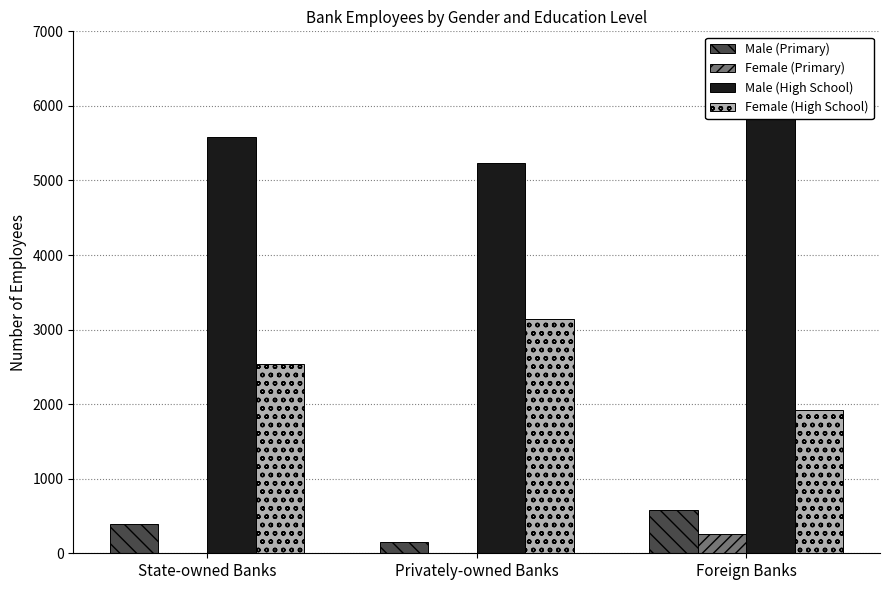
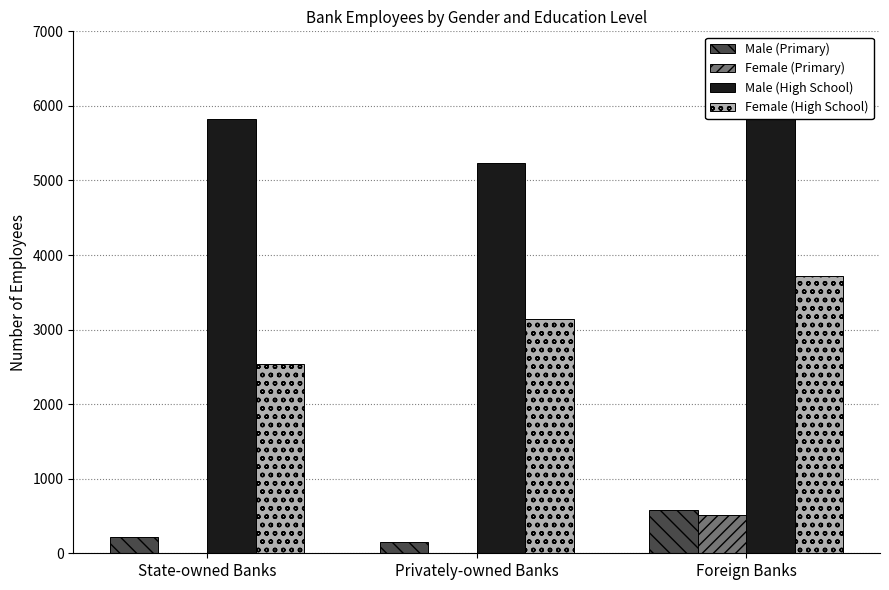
  {
    "Male (Primary)": {
-     "State-owned Banks": 400,
+     "State-owned Banks": 200,
      "Privately-owned Banks": 200,
      "Foreign Banks": 600
    },
    "Female (Primary)": {
-     "Foreign Banks": 300
+     "Foreign Banks": 500
    },
    "Male (High School)": {
-     "State-owned Banks": 5600,
+     "State-owned Banks": 5800,
      "Privately-owned Banks": 5200
    },
    "Female (High School)": {
      "State-owned Banks": 2500,
      "Privately-owned Banks": 3100,
-     "Foreign Banks": 1900
+     "Foreign Banks": 3700
    }
  }
